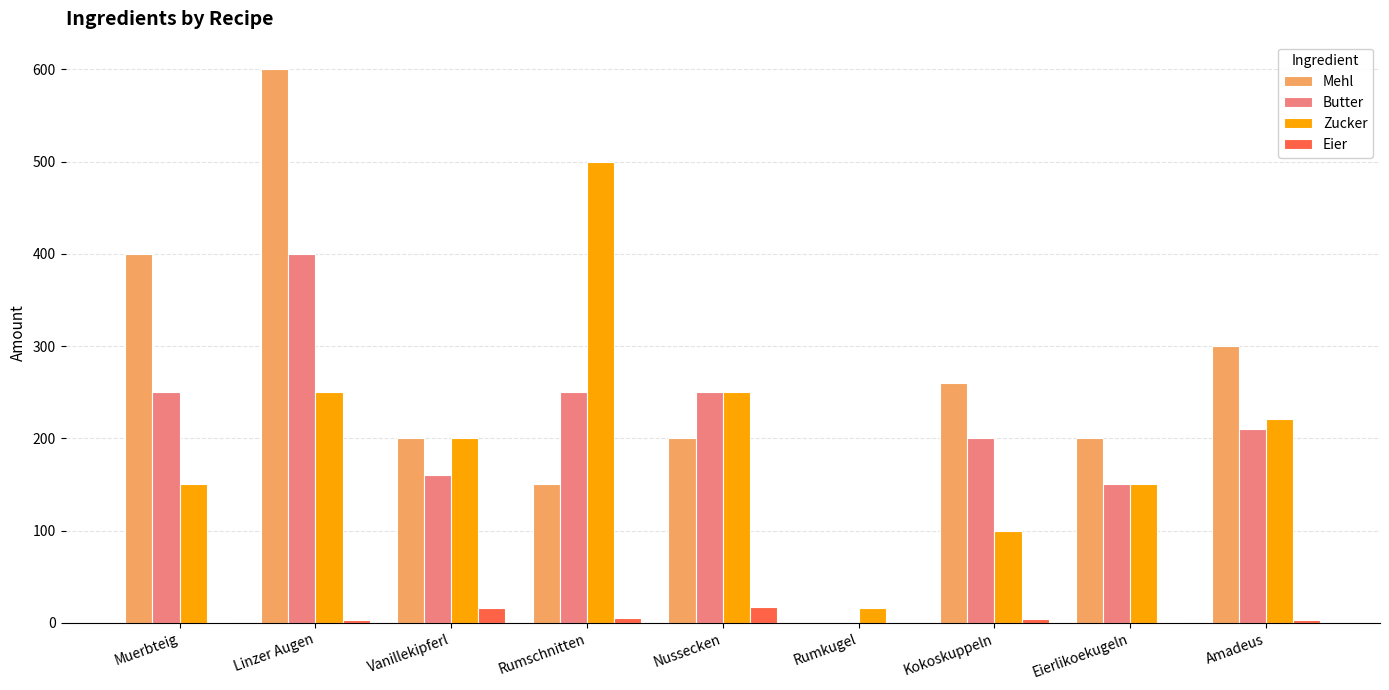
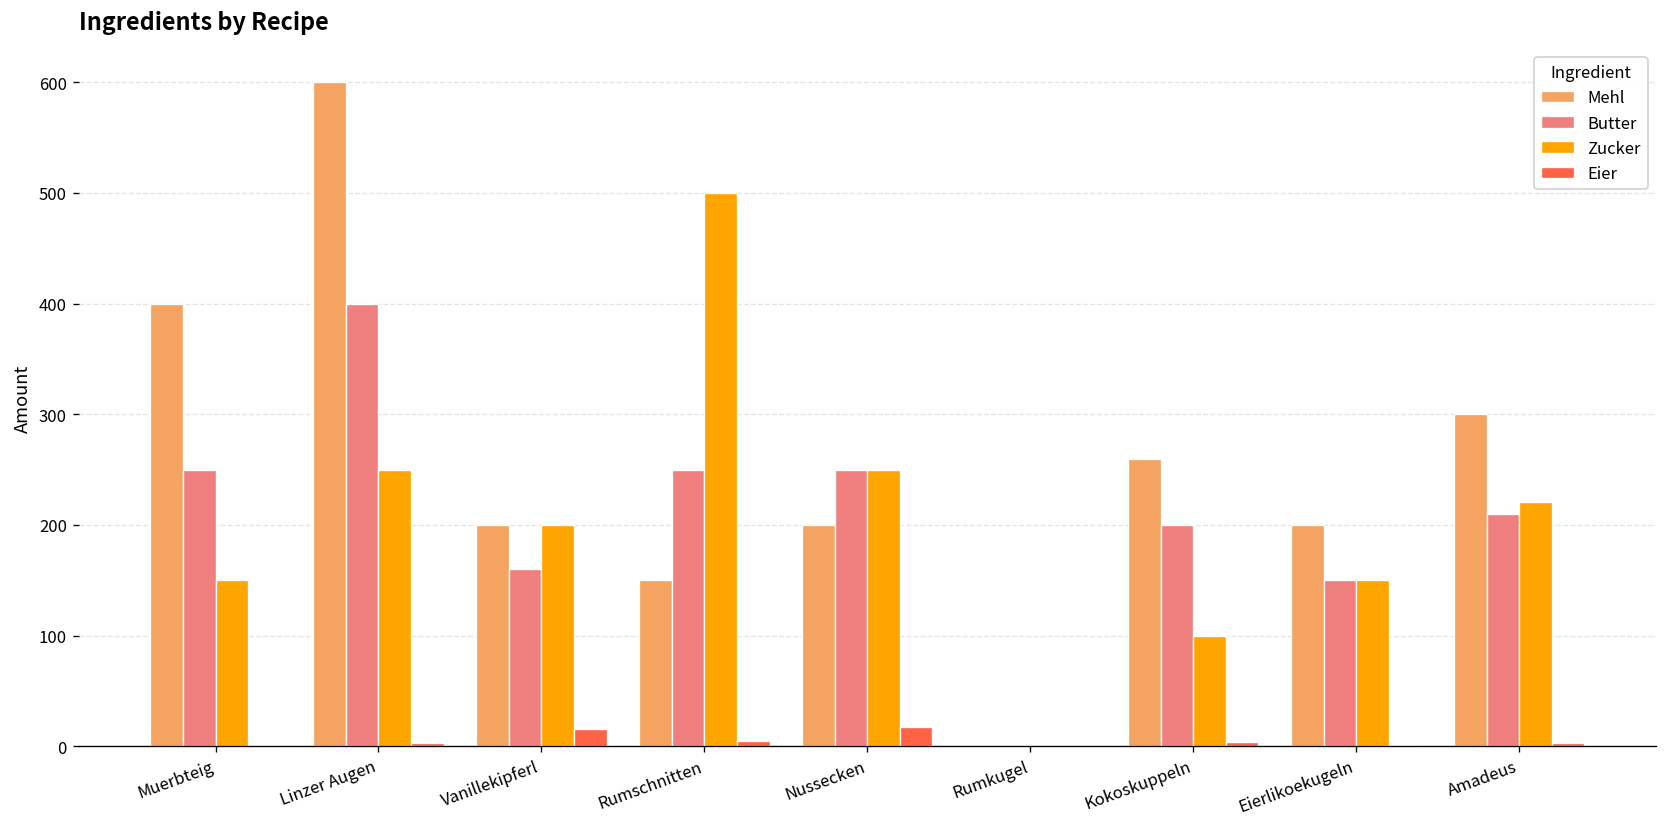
  {
    "Zucker": {
      "Muerbteig": 150,
      "Linzer Augen": 250,
      "Vanillekipferl": 200,
      "Rumschnitten": 500,
      "Nussecken": 250,
-     "Rumkugel": 20,
+     "Rumkugel": 0,
      "Kokoskuppeln": 100,
      "Eierlikoekugeln": 150,
      "Amadeus": 220
    },
    "Eier": {
      "Linzer Augen": 0,
      "Vanillekipferl": 20,
      "Rumschnitten": 10,
      "Nussecken": 20,
      "Rumkugel": 0,
      "Kokoskuppeln": 0,
      "Amadeus": 0
    }
  }
